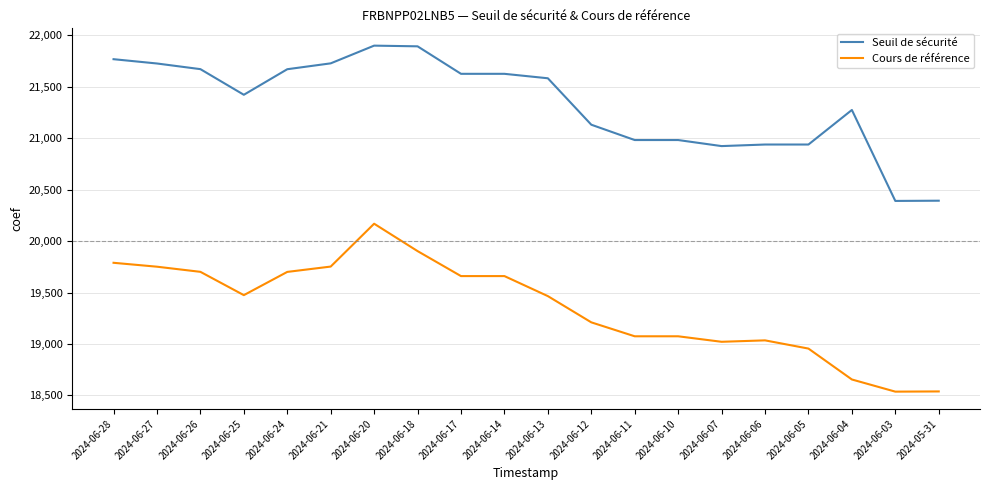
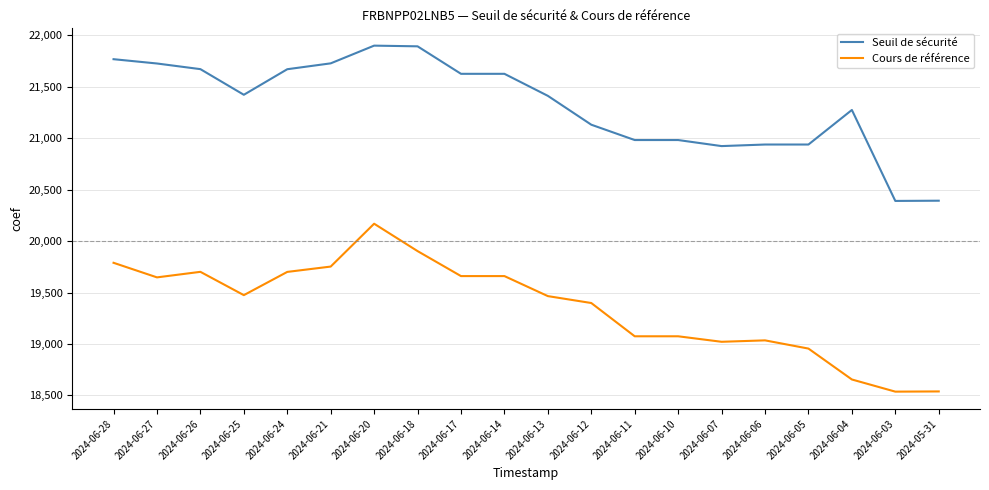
  {
    "Seuil de sécurité": {
      "2024-06-28": "21,770",
      "2024-06-27": "21,730",
      "2024-06-26": "21,670",
      "2024-06-25": "21,420",
      "2024-06-24": "21,670",
      "2024-06-21": "21,730",
      "2024-06-20": "21,900",
      "2024-06-18": "21,890",
      "2024-06-17": "21,630",
      "2024-06-14": "21,630",
-     "2024-06-13": "21,580",
+     "2024-06-13": "21,410",
      "2024-06-12": "21,130",
      "2024-06-11": "20,980",
      "2024-06-10": "20,980",
      "2024-06-07": "20,920",
      "2024-06-06": "20,940",
      "2024-06-05": "20,940",
      "2024-06-04": "21,270",
      "2024-06-03": "20,390",
      "2024-05-31": "20,390"
    },
    "Cours de référence": {
      "2024-06-28": "19,790",
-     "2024-06-27": "19,750",
+     "2024-06-27": "19,650",
      "2024-06-26": "19,700",
      "2024-06-25": "19,470",
      "2024-06-24": "19,700",
      "2024-06-21": "19,750",
      "2024-06-20": "20,170",
      "2024-06-18": "19,900",
      "2024-06-17": "19,660",
      "2024-06-14": "19,660",
      "2024-06-13": "19,470",
-     "2024-06-12": "19,210",
+     "2024-06-12": "19,400",
      "2024-06-11": "19,070",
      "2024-06-10": "19,070",
      "2024-06-07": "19,020",
      "2024-06-06": "19,040",
      "2024-06-05": "18,960",
      "2024-06-04": "18,650",
      "2024-06-03": "18,540",
      "2024-05-31": "18,540"
    }
  }
